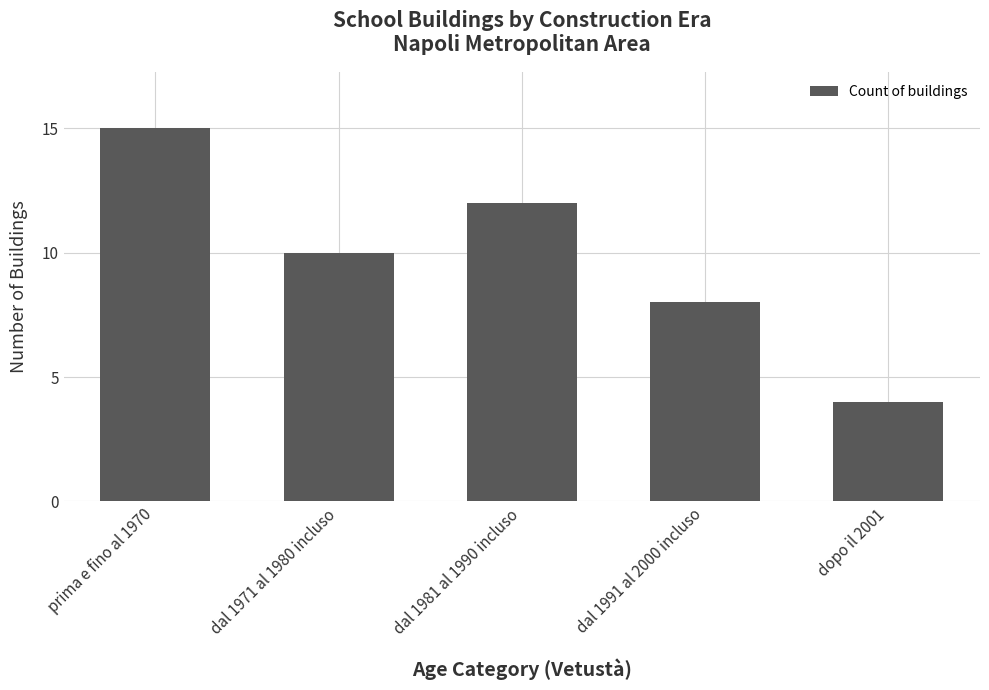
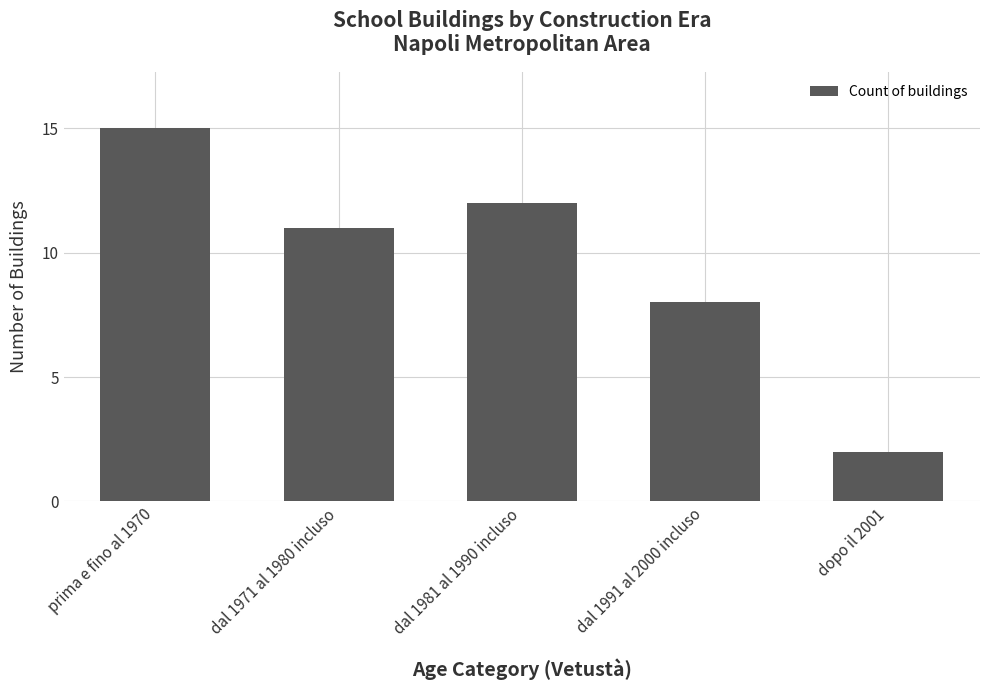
  {
    "prima e fino al 1970": 15,
-   "dal 1971 al 1980 incluso": 10,
+   "dal 1971 al 1980 incluso": 11,
    "dal 1981 al 1990 incluso": 12,
    "dal 1991 al 2000 incluso": 8,
-   "dopo il 2001": 4
+   "dopo il 2001": 2
  }
